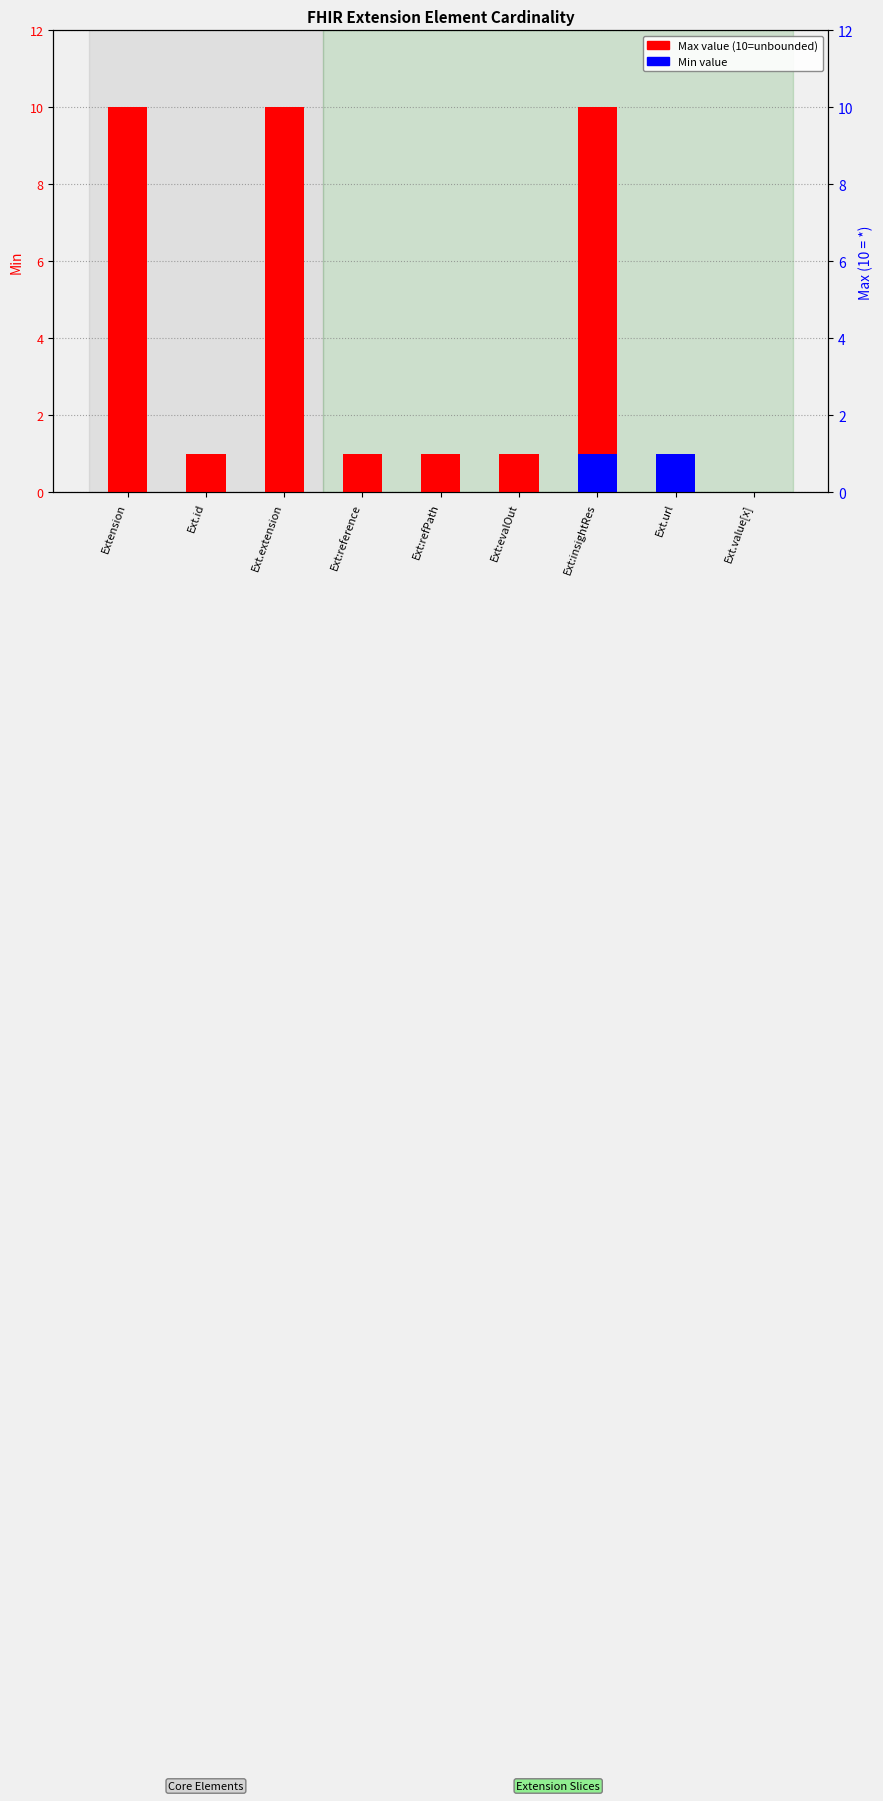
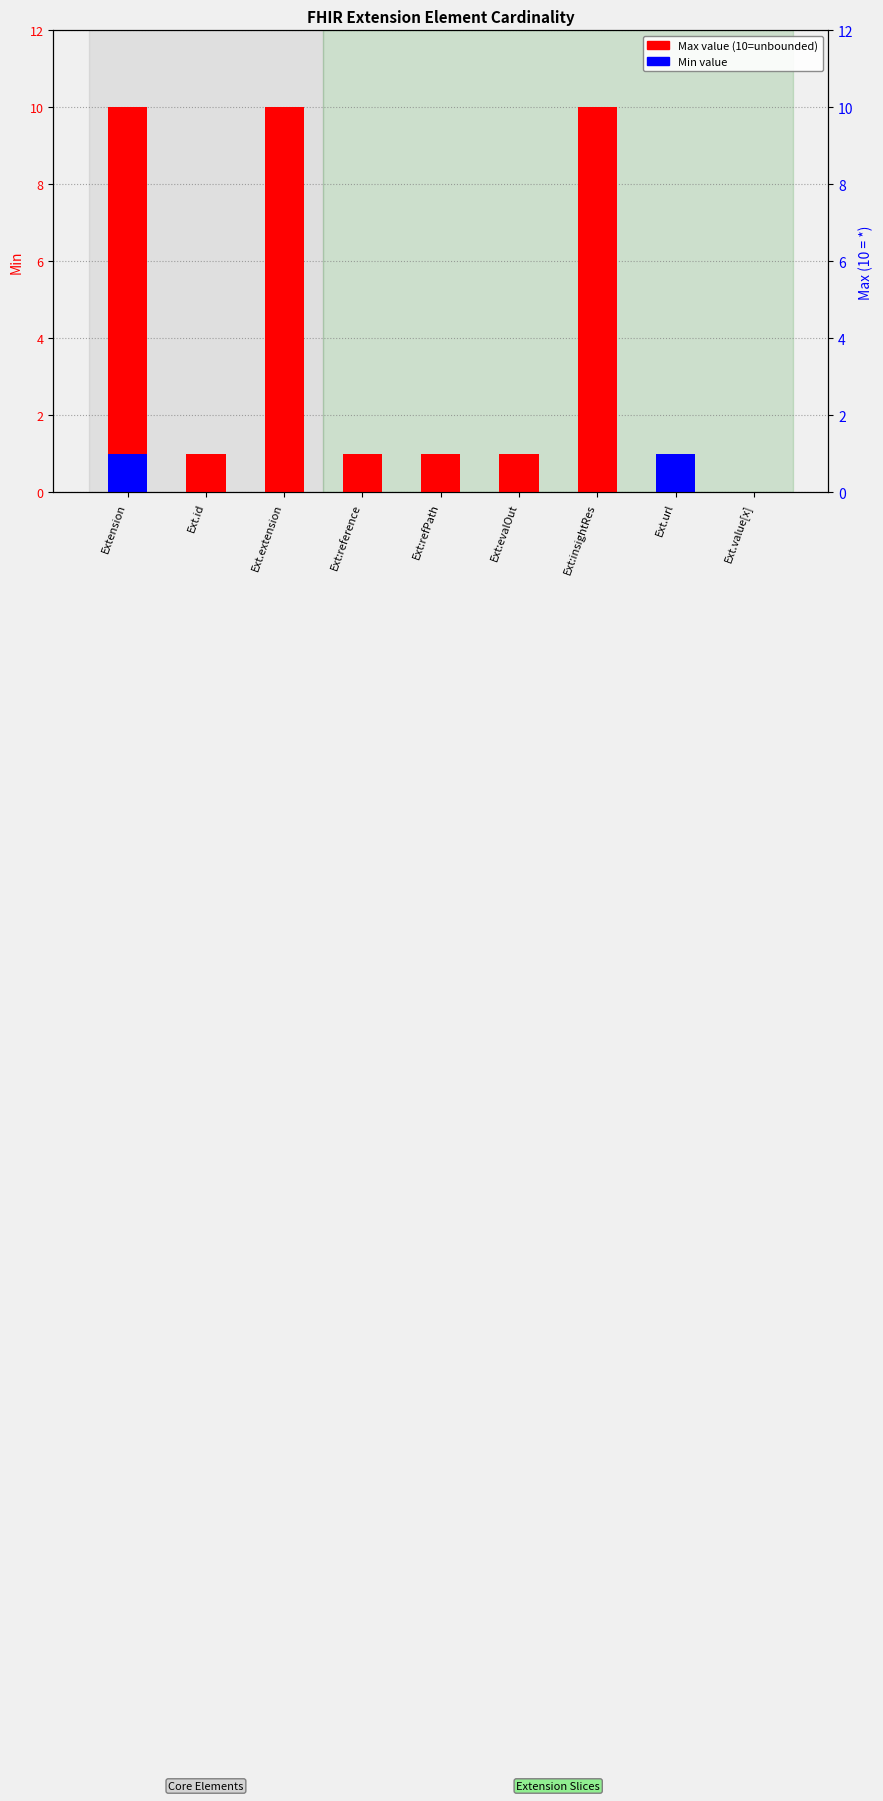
  {
    "Max value (10=unbounded)": {
      "Extension": 10,
      "Ext.id": 1,
      "Ext.extension": 10,
      "Ext:reference": 1,
      "Ext:refPath": 1,
      "Ext:evalOut": 1,
      "Ext:insightRes": 10,
      "Ext.url": 1,
      "Ext.value[x]": 0
    },
    "Min value": {
-     "Extension": 0,
+     "Extension": 1,
      "Ext.id": 0,
      "Ext.extension": 0,
      "Ext:reference": 0,
      "Ext:refPath": 0,
      "Ext:evalOut": 0,
-     "Ext:insightRes": 1,
+     "Ext:insightRes": 0,
      "Ext.url": 1,
      "Ext.value[x]": 0
    }
  }
